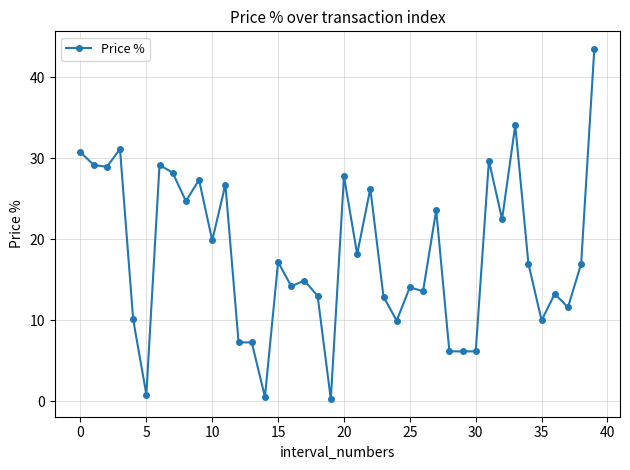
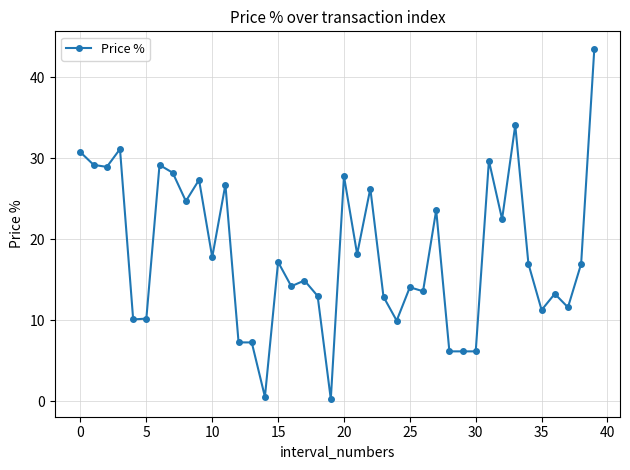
  {
    "0": 31,
-   "5": 1,
-   "10": 20,
+   "5": 10,
+   "10": 18,
    "15": 17,
    "20": 28,
    "25": 14,
    "30": 6,
-   "35": 10
+   "35": 11
  }
